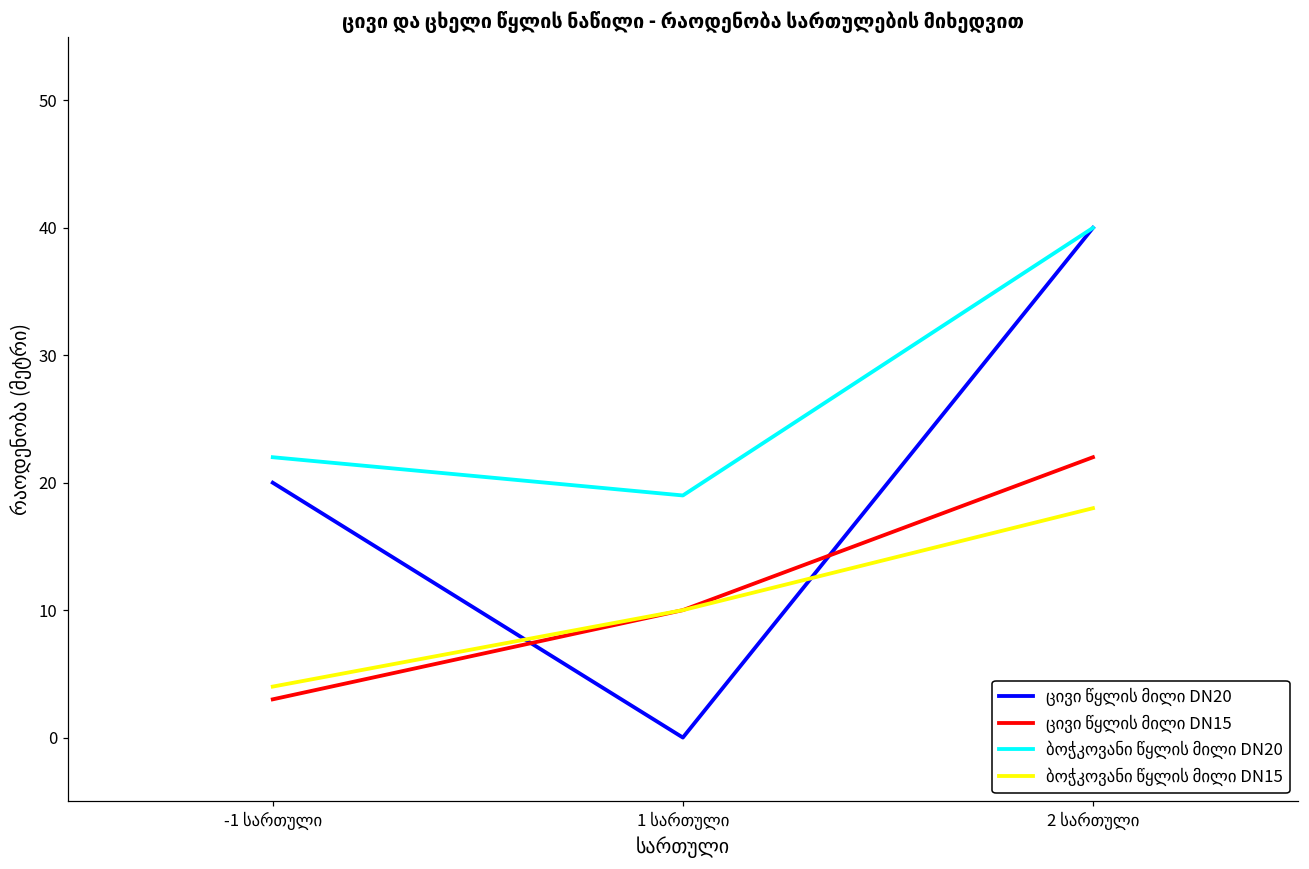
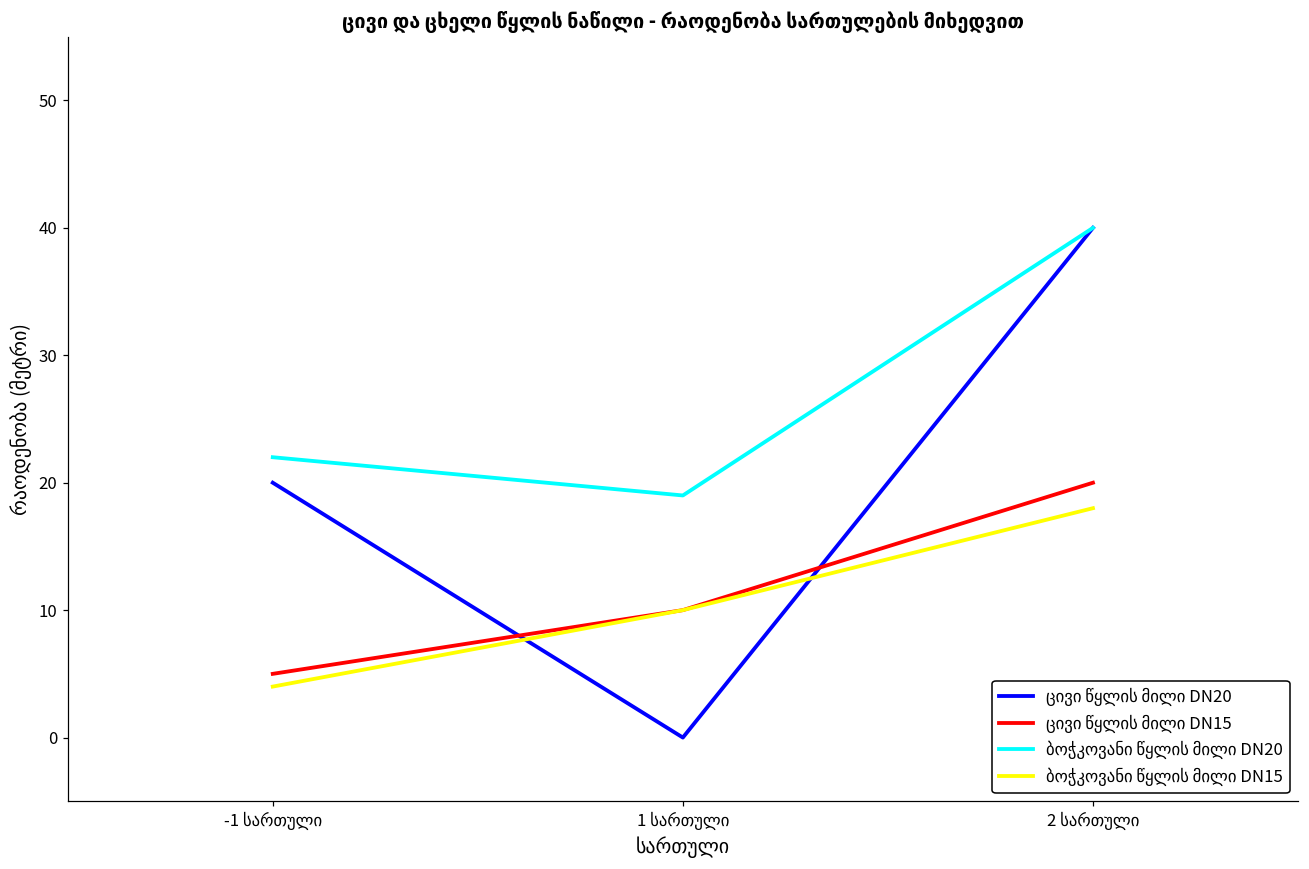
  {
    "ცივი წყლის მილი DN20": {
      "-1 სართული": 20,
      "1 სართული": 0
    },
    "ცივი წყლის მილი DN15": {
-     "-1 სართული": 3,
-     "2 სართული": 22
+     "-1 სართული": 5,
+     "2 სართული": 20
    },
    "ბოჭკოვანი წყლის მილი DN20": {
      "-1 სართული": 22,
      "1 სართული": 19
    },
    "ბოჭკოვანი წყლის მილი DN15": {
      "-1 სართული": 4,
      "2 სართული": 18
    }
  }
